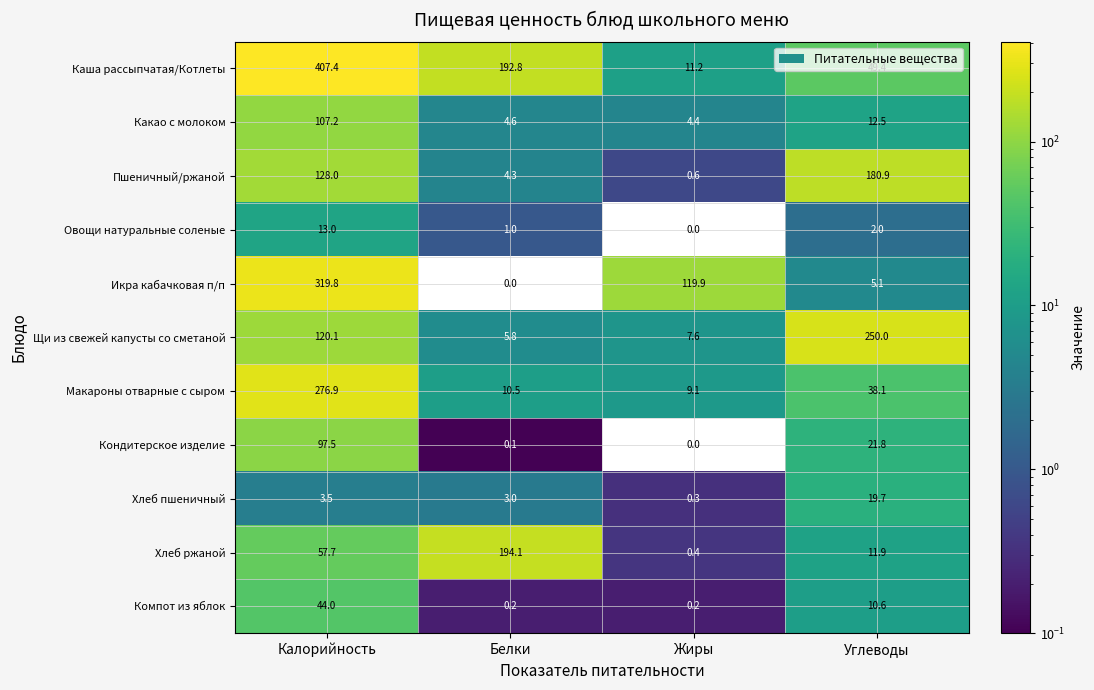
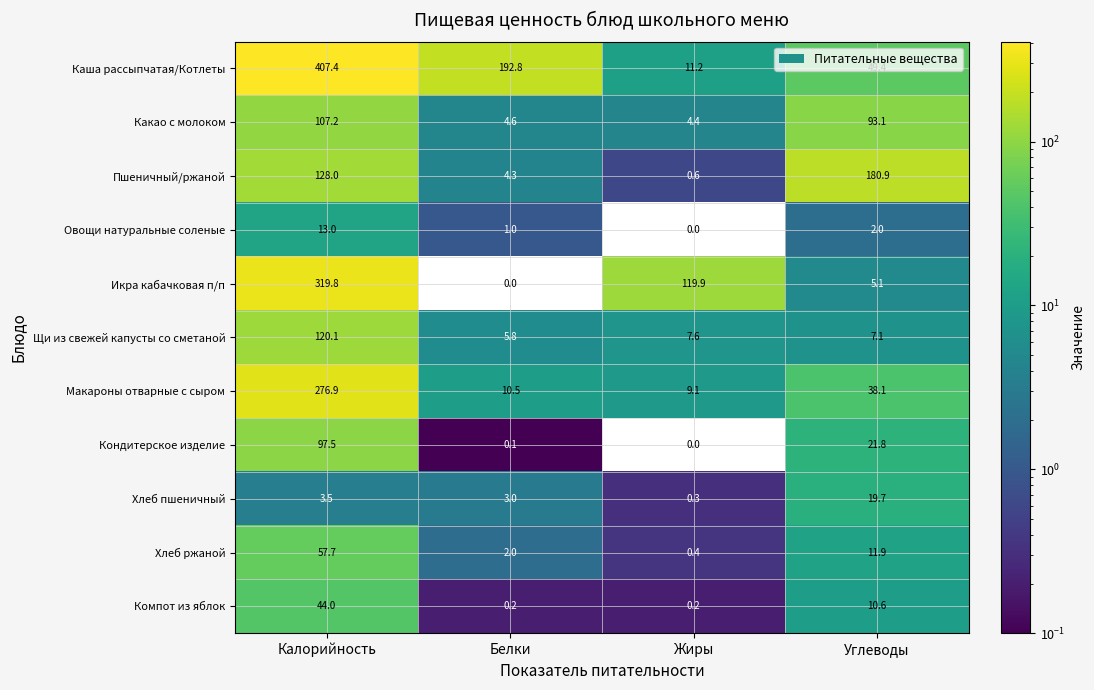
  {
    "Каша рассыпчатая/Котлеты": {
      "Калорийность": 407.4,
      "Белки": 192.8,
      "Жиры": 11.2
    },
    "Какао с молоком": {
      "Калорийность": 107.2,
      "Белки": 4.6,
      "Жиры": 4.4,
-     "Углеводы": 12.5
+     "Углеводы": 93.1
    },
    "Пшеничный/ржаной": {
      "Калорийность": 128.0,
      "Белки": 4.3,
      "Жиры": 0.6,
      "Углеводы": 180.9
    },
    "Овощи натуральные соленые": {
      "Калорийность": 13.0,
      "Белки": 1.0,
      "Жиры": 0.0,
      "Углеводы": 2.0
    },
    "Икра кабачковая п/п": {
      "Калорийность": 319.8,
      "Белки": 0.0,
      "Жиры": 119.9,
      "Углеводы": 5.1
    },
    "Щи из свежей капусты со сметаной": {
      "Калорийность": 120.1,
      "Белки": 5.8,
      "Жиры": 7.6,
-     "Углеводы": 250.0
+     "Углеводы": 7.1
    },
    "Макароны отварные с сыром": {
      "Калорийность": 276.9,
      "Белки": 10.5,
      "Жиры": 9.1,
      "Углеводы": 38.1
    },
    "Кондитерское изделие": {
      "Калорийность": 97.5,
      "Белки": 0.1,
      "Жиры": 0.0,
      "Углеводы": 21.8
    },
    "Хлеб пшеничный": {
      "Калорийность": 3.5,
      "Белки": 3.0,
      "Жиры": 0.3,
      "Углеводы": 19.7
    },
    "Хлеб ржаной": {
      "Калорийность": 57.7,
-     "Белки": 194.1,
+     "Белки": 2.0,
      "Жиры": 0.4,
      "Углеводы": 11.9
    },
    "Компот из яблок": {
      "Калорийность": 44.0,
      "Белки": 0.2,
      "Жиры": 0.2,
      "Углеводы": 10.6
    }
  }
